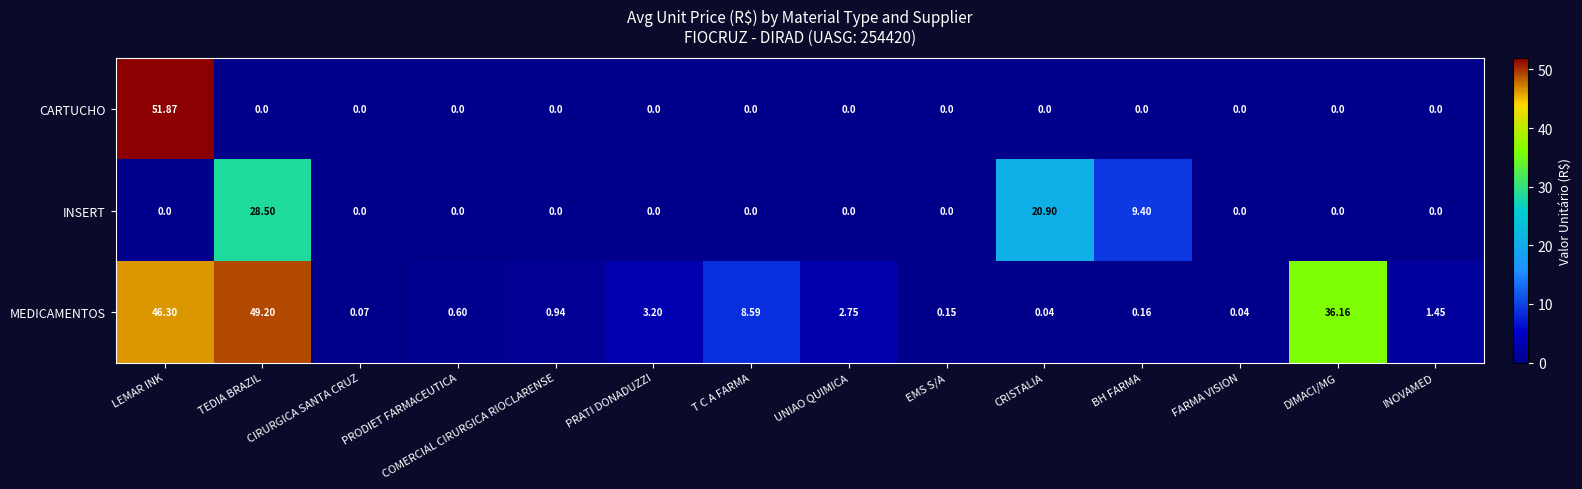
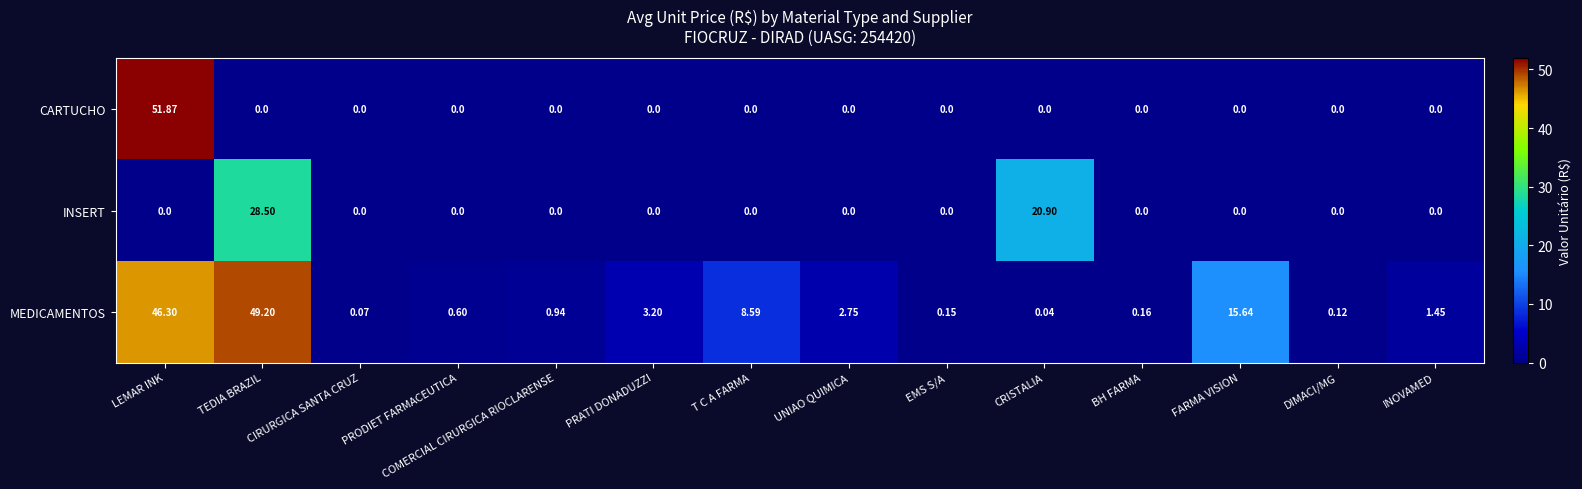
  {
    "CARTUCHO": {
      "LEMAR INK": 51.87,
      "TEDIA BRAZIL": 0.0,
      "CIRURGICA SANTA CRUZ": 0.0,
      "PRODIET FARMACEUTICA": 0.0,
      "COMERCIAL CIRURGICA RIOCLARENSE": 0.0,
      "PRATI DONADUZZI": 0.0,
      "T C A FARMA": 0.0,
      "UNIAO QUIMICA": 0.0,
      "EMS S/A": 0.0,
      "CRISTALIA": 0.0,
      "BH FARMA": 0.0,
      "FARMA VISION": 0.0,
      "DIMACI/MG": 0.0,
      "INOVAMED": 0.0
    },
    "INSERT": {
      "LEMAR INK": 0.0,
      "TEDIA BRAZIL": 28.50,
      "CIRURGICA SANTA CRUZ": 0.0,
      "PRODIET FARMACEUTICA": 0.0,
      "COMERCIAL CIRURGICA RIOCLARENSE": 0.0,
      "PRATI DONADUZZI": 0.0,
      "T C A FARMA": 0.0,
      "UNIAO QUIMICA": 0.0,
      "EMS S/A": 0.0,
      "CRISTALIA": 20.90,
-     "BH FARMA": 9.40,
+     "BH FARMA": 0.0,
      "FARMA VISION": 0.0,
      "DIMACI/MG": 0.0,
      "INOVAMED": 0.0
    },
    "MEDICAMENTOS": {
      "LEMAR INK": 46.30,
      "TEDIA BRAZIL": 49.20,
      "CIRURGICA SANTA CRUZ": 0.07,
      "PRODIET FARMACEUTICA": 0.60,
      "COMERCIAL CIRURGICA RIOCLARENSE": 0.94,
      "PRATI DONADUZZI": 3.20,
      "T C A FARMA": 8.59,
      "UNIAO QUIMICA": 2.75,
      "EMS S/A": 0.15,
      "CRISTALIA": 0.04,
      "BH FARMA": 0.16,
-     "FARMA VISION": 0.04,
-     "DIMACI/MG": 36.16,
+     "FARMA VISION": 15.64,
+     "DIMACI/MG": 0.12,
      "INOVAMED": 1.45
    }
  }
